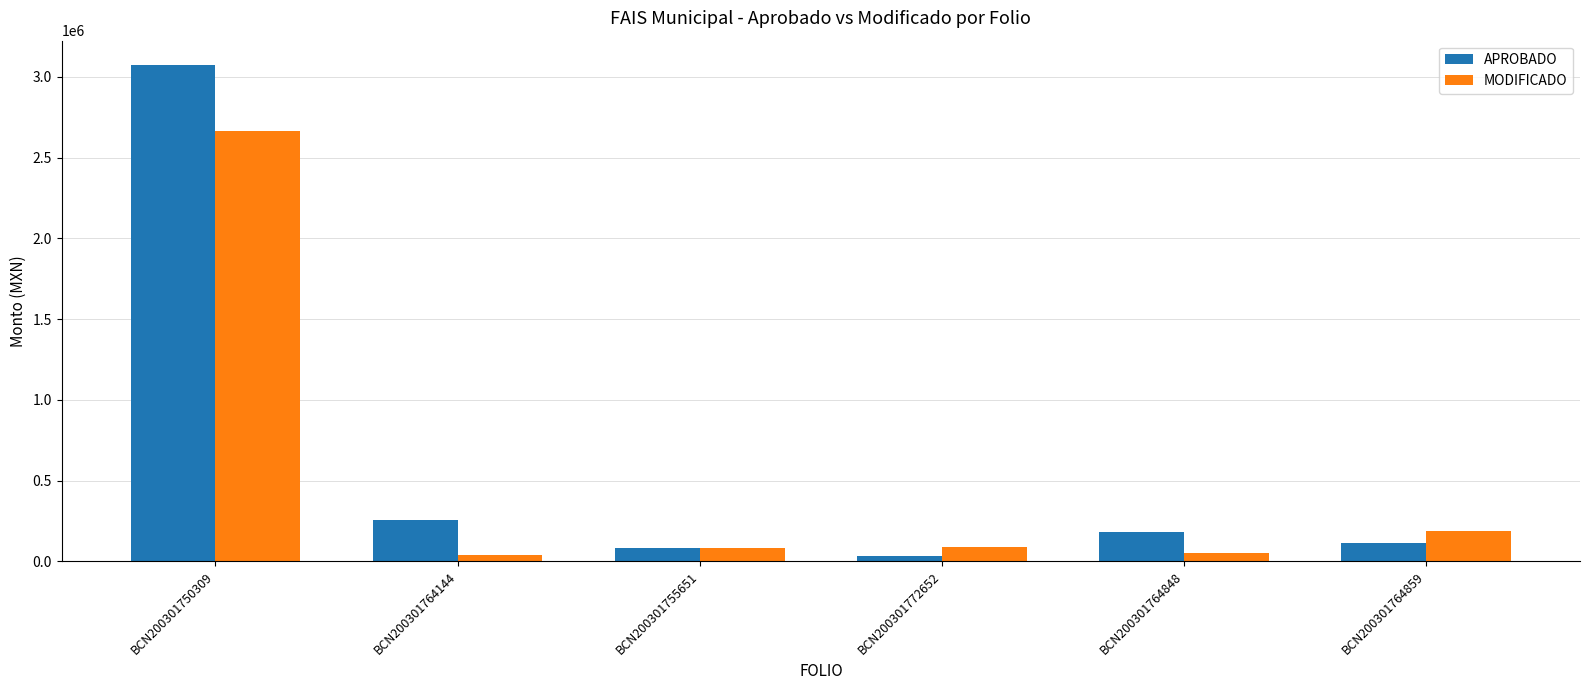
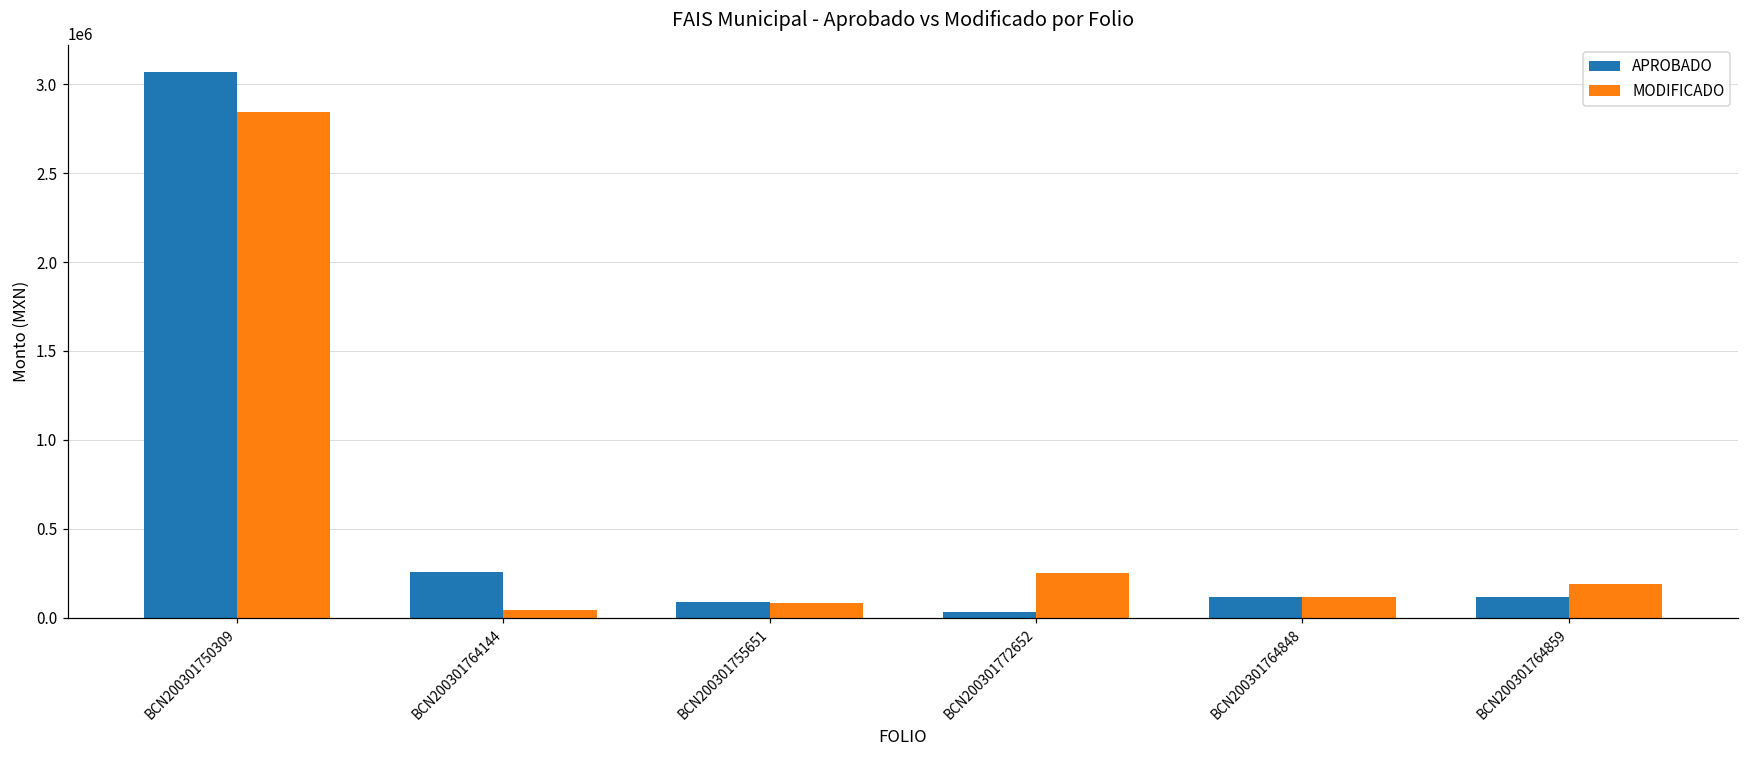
  {
    "APROBADO": {
      "BCN200301750309": 3070000,
      "BCN200301764144": 260000,
      "BCN200301755651": 90000,
      "BCN200301772652": 30000,
-     "BCN200301764848": 180000,
+     "BCN200301764848": 120000,
      "BCN200301764859": 120000
    },
    "MODIFICADO": {
-     "BCN200301750309": 2660000,
+     "BCN200301750309": 2840000,
      "BCN200301764144": 40000,
      "BCN200301755651": 80000,
-     "BCN200301772652": 90000,
-     "BCN200301764848": 50000,
+     "BCN200301772652": 250000,
+     "BCN200301764848": 120000,
      "BCN200301764859": 190000
    }
  }
